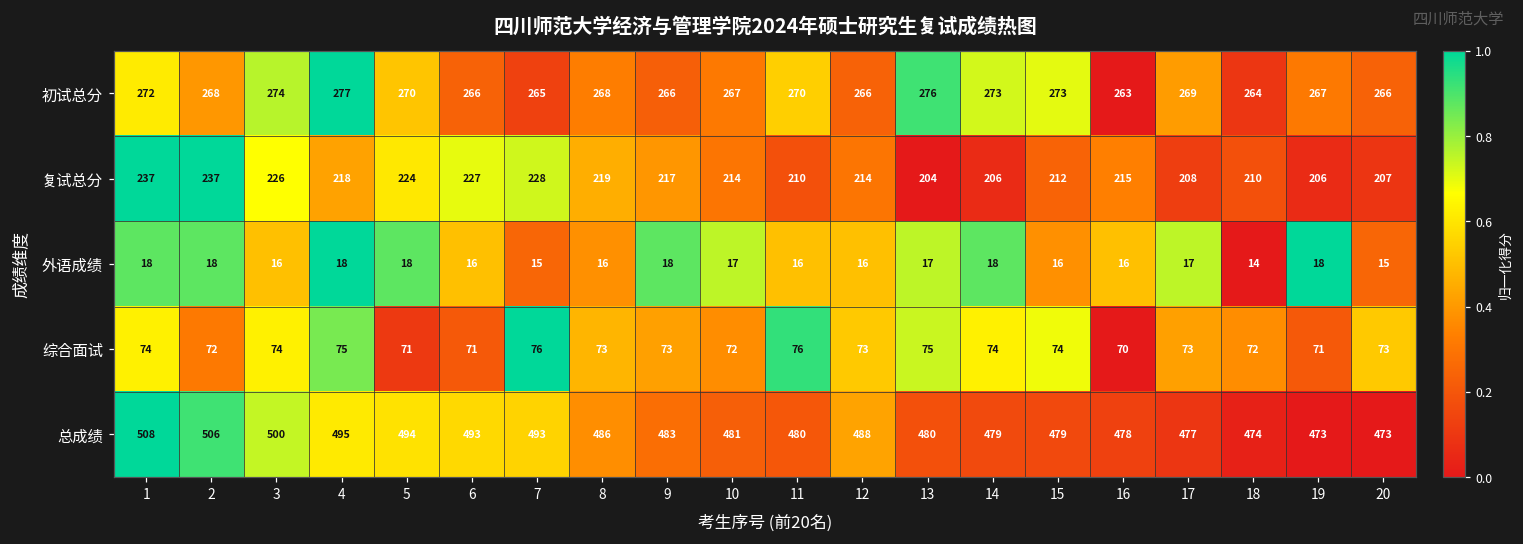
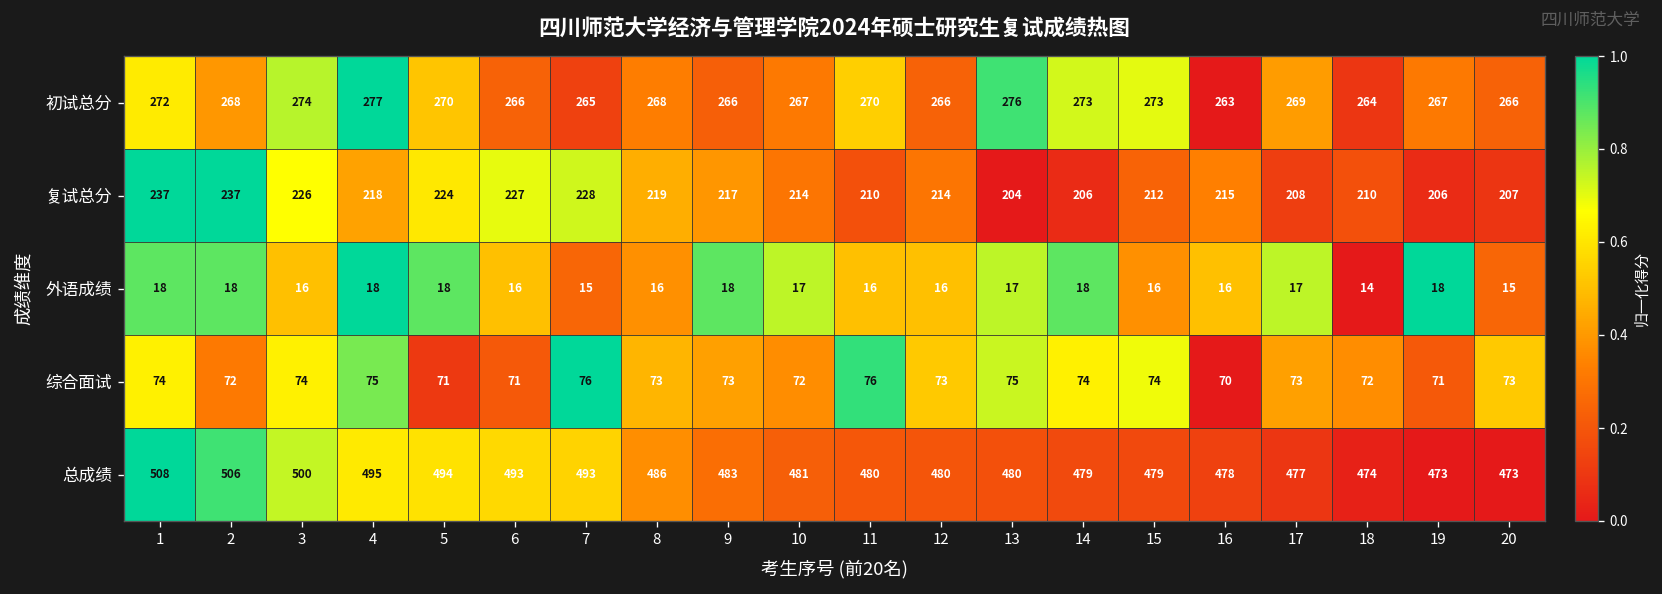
  {
    "初试总分": {
      "1": 272,
      "2": 268,
      "3": 274,
      "4": 277,
      "5": 270,
      "6": 266,
      "7": 265,
      "8": 268,
      "9": 266,
      "10": 267,
      "11": 270,
      "12": 266,
      "13": 276,
      "14": 273,
      "15": 273,
      "16": 263,
      "17": 269,
      "18": 264,
      "19": 267,
      "20": 266
    },
    "复试总分": {
      "1": 237,
      "2": 237,
      "3": 226,
      "4": 218,
      "5": 224,
      "6": 227,
      "7": 228,
      "8": 219,
      "9": 217,
      "10": 214,
      "11": 210,
      "12": 214,
      "13": 204,
      "14": 206,
      "15": 212,
      "16": 215,
      "17": 208,
      "18": 210,
      "19": 206,
      "20": 207
    },
    "外语成绩": {
      "1": 18,
      "2": 18,
      "3": 16,
      "4": 18,
      "5": 18,
      "6": 16,
      "7": 15,
      "8": 16,
      "9": 18,
      "10": 17,
      "11": 16,
      "12": 16,
      "13": 17,
      "14": 18,
      "15": 16,
      "16": 16,
      "17": 17,
      "18": 14,
      "19": 18,
      "20": 15
    },
    "综合面试": {
      "1": 74,
      "2": 72,
      "3": 74,
      "4": 75,
      "5": 71,
      "6": 71,
      "7": 76,
      "8": 73,
      "9": 73,
      "10": 72,
      "11": 76,
      "12": 73,
      "13": 75,
      "14": 74,
      "15": 74,
      "16": 70,
      "17": 73,
      "18": 72,
      "19": 71,
      "20": 73
    },
    "总成绩": {
      "1": 508,
      "2": 506,
      "3": 500,
      "4": 495,
      "5": 494,
      "6": 493,
      "7": 493,
      "8": 486,
      "9": 483,
      "10": 481,
      "11": 480,
-     "12": 488,
+     "12": 480,
      "13": 480,
      "14": 479,
      "15": 479,
      "16": 478,
      "17": 477,
      "18": 474,
      "19": 473,
      "20": 473
    }
  }
